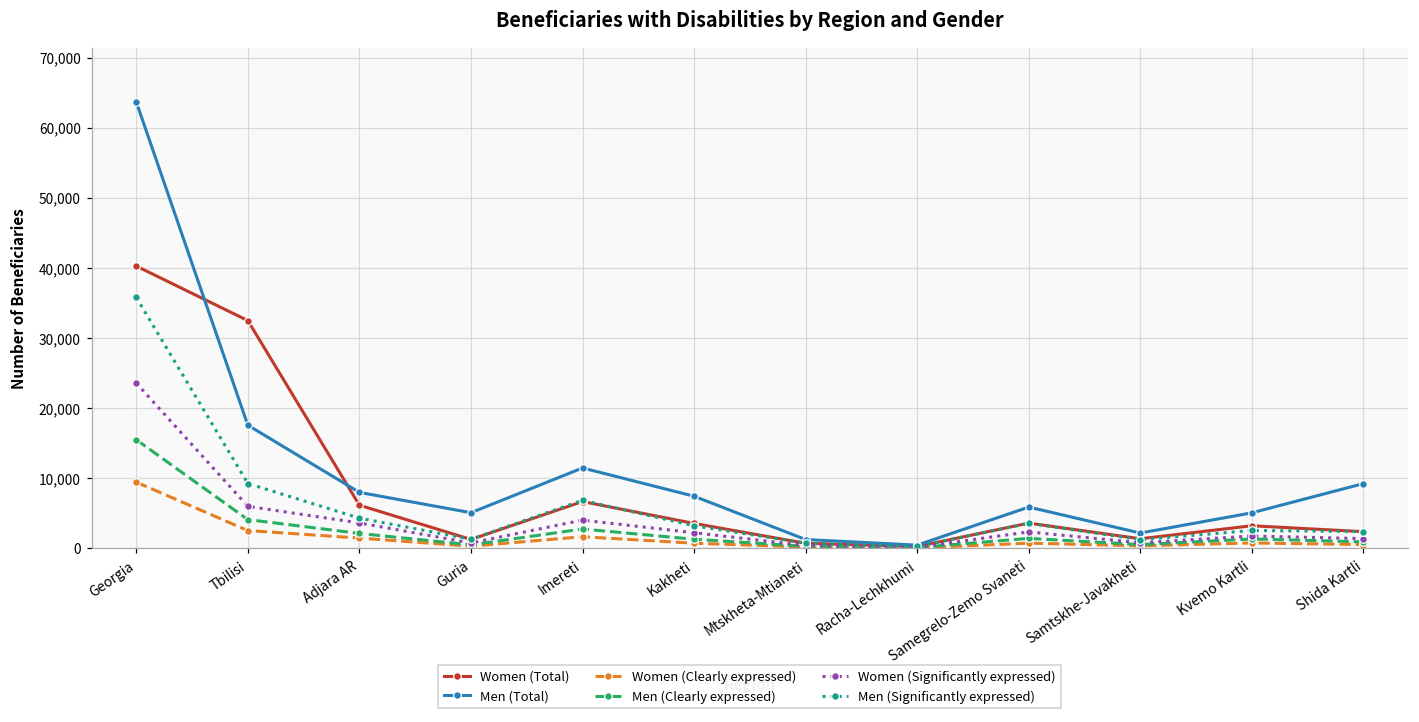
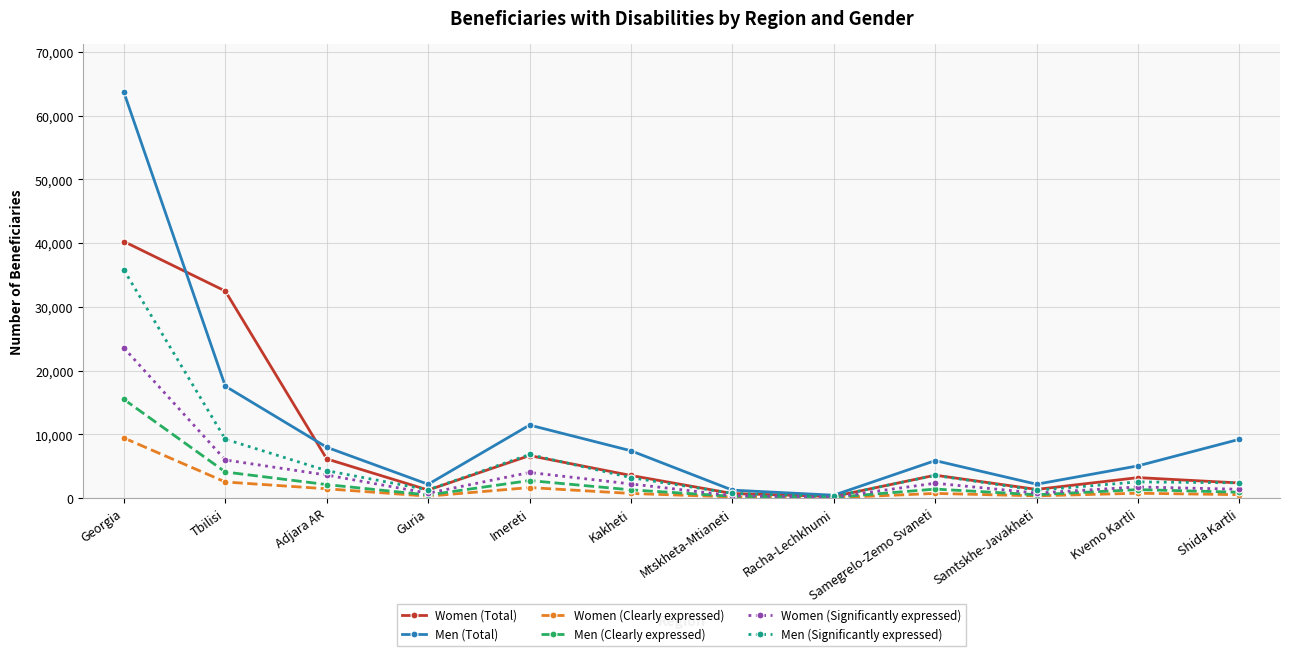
  {
    "Women (Total)": {
      "Georgia": "40,000",
      "Tbilisi": "32,000",
      "Adjara AR": "6,000",
      "Kvemo Kartli": "3,000"
    },
    "Men (Total)": {
      "Georgia": "64,000",
      "Tbilisi": "18,000",
      "Adjara AR": "8,000",
-     "Guria": "5,000",
+     "Guria": "2,000",
      "Imereti": "11,000",
      "Kakheti": "7,000",
      "Mtskheta-Mtianeti": "1,000",
      "Samegrelo-Zemo Svaneti": "6,000",
      "Samtskhe-Javakheti": "2,000",
      "Kvemo Kartli": "5,000",
      "Shida Kartli": "9,000"
    },
    "Women (Clearly expressed)": {
      "Georgia": "9,000",
      "Tbilisi": "3,000",
      "Adjara AR": "1,000",
      "Imereti": "2,000",
      "Kakheti": "1,000",
      "Samegrelo-Zemo Svaneti": "1,000",
      "Kvemo Kartli": "1,000"
    },
    "Women (Significantly expressed)": {
      "Georgia": "24,000",
      "Tbilisi": "6,000",
      "Adjara AR": "4,000",
      "Imereti": "4,000",
      "Kakheti": "2,000",
      "Samegrelo-Zemo Svaneti": "2,000",
      "Kvemo Kartli": "2,000",
      "Shida Kartli": "1,000"
    }
  }
